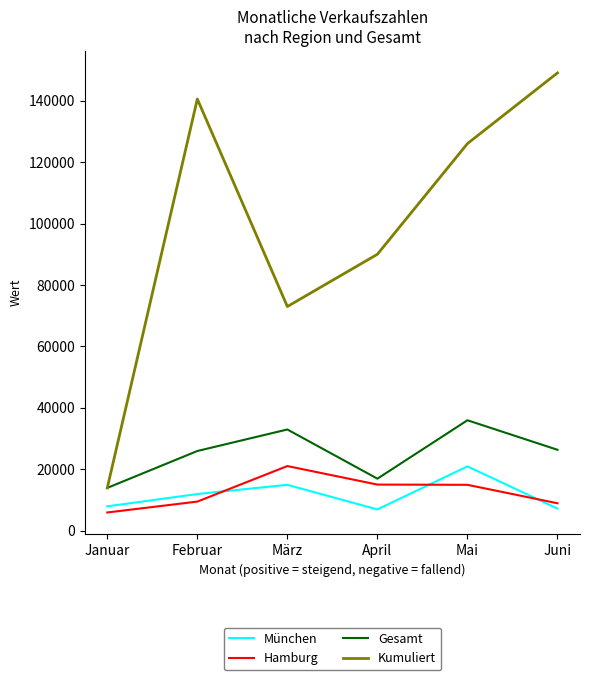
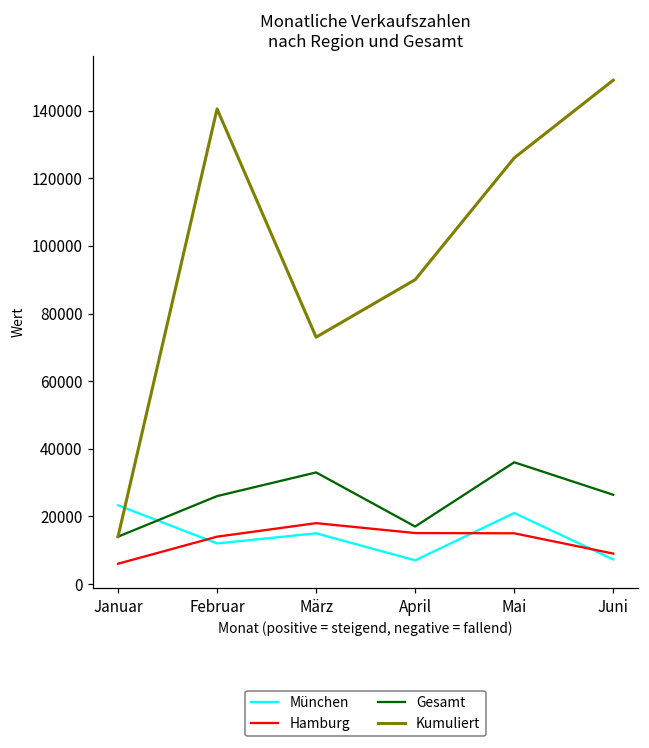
  {
    "München": {
-     "Januar": 8000,
+     "Januar": 23000,
      "Februar": 12000,
      "März": 15000,
      "April": 7000,
      "Mai": 21000,
      "Juni": 7000
    },
    "Hamburg": {
      "Januar": 6000,
-     "Februar": 10000,
-     "März": 21000,
+     "Februar": 14000,
+     "März": 18000,
      "April": 15000,
      "Mai": 15000,
      "Juni": 9000
    },
    "Gesamt": {
      "Februar": 26000,
      "März": 33000,
      "April": 17000,
      "Mai": 36000,
      "Juni": 26000
    },
    "Kumuliert": {
      "Februar": 141000,
      "März": 73000,
      "April": 90000,
      "Mai": 126000,
      "Juni": 149000
    }
  }
